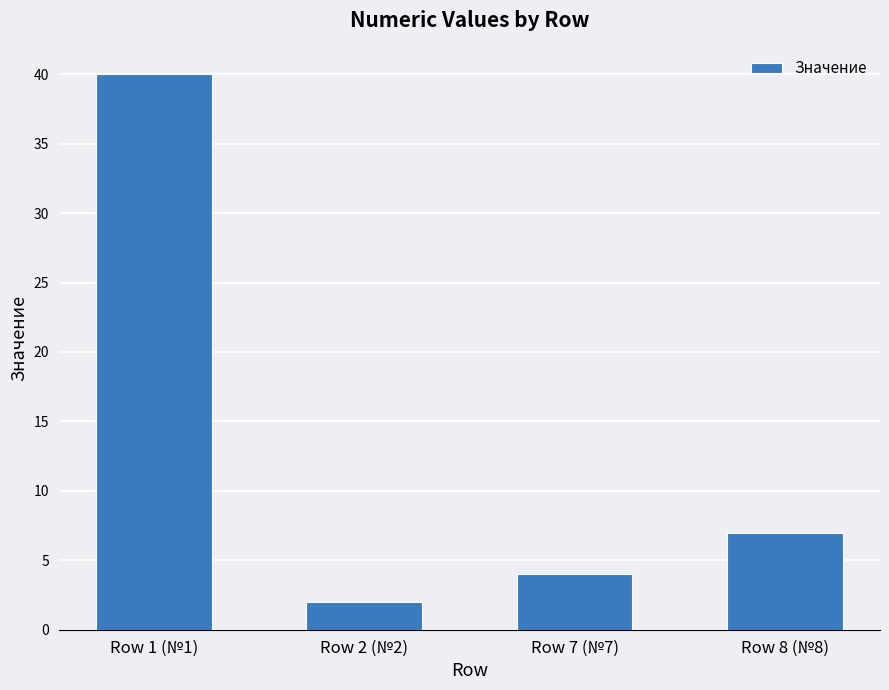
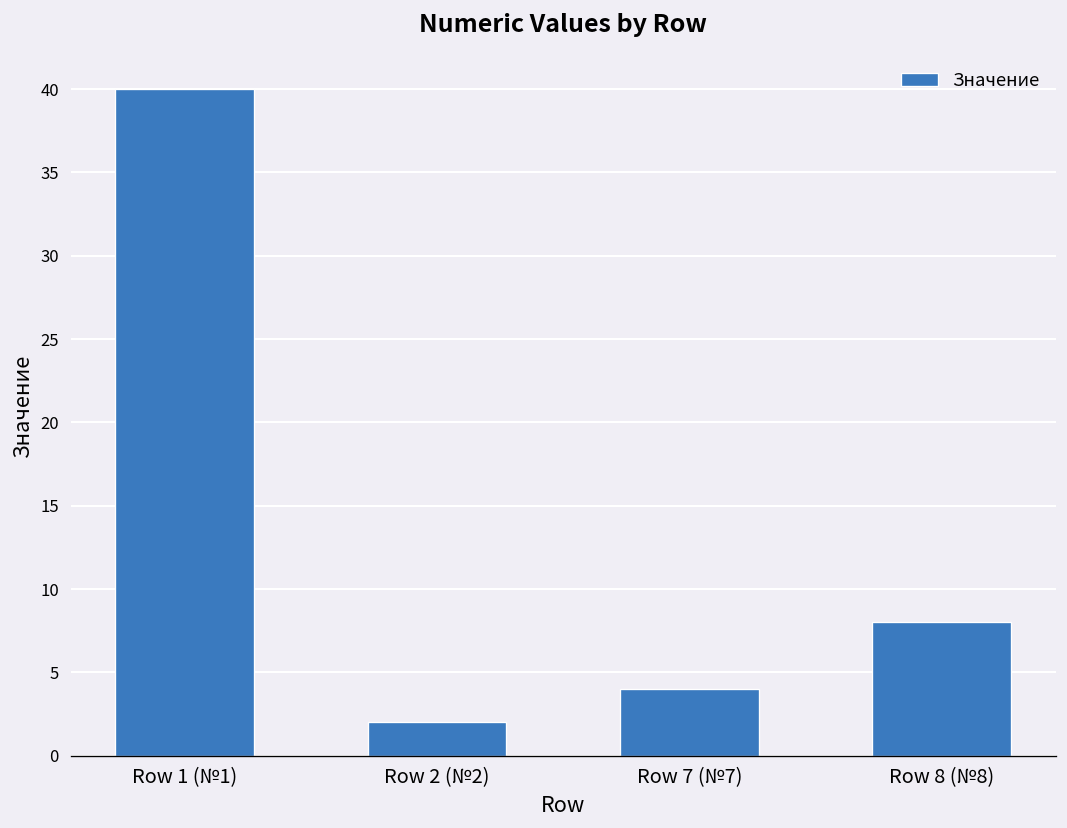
  {
    "Row 1 (№1)": 40,
    "Row 2 (№2)": 2,
    "Row 7 (№7)": 4,
-   "Row 8 (№8)": 7
+   "Row 8 (№8)": 8
  }
